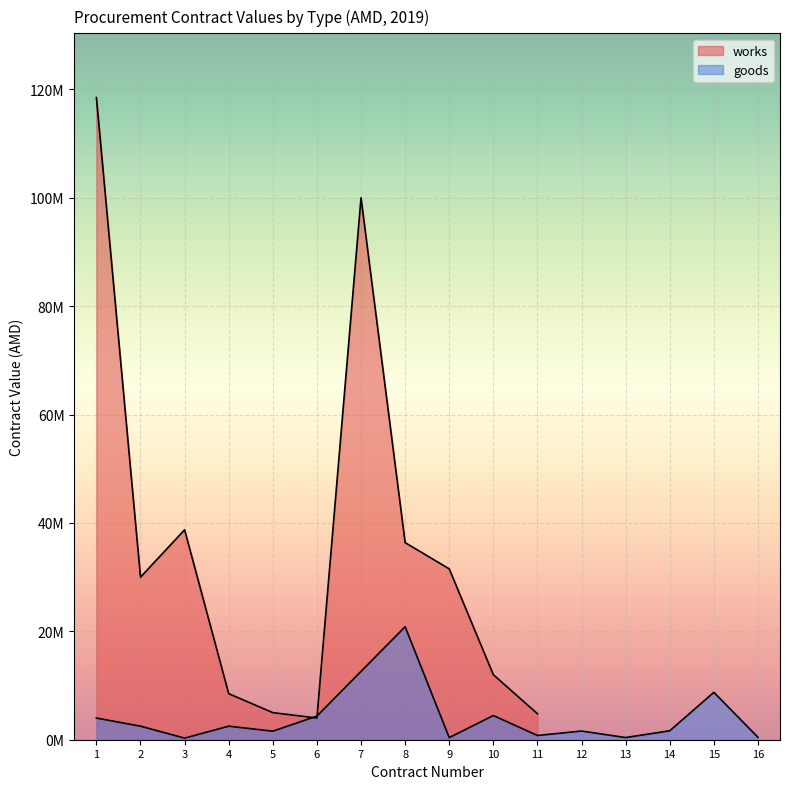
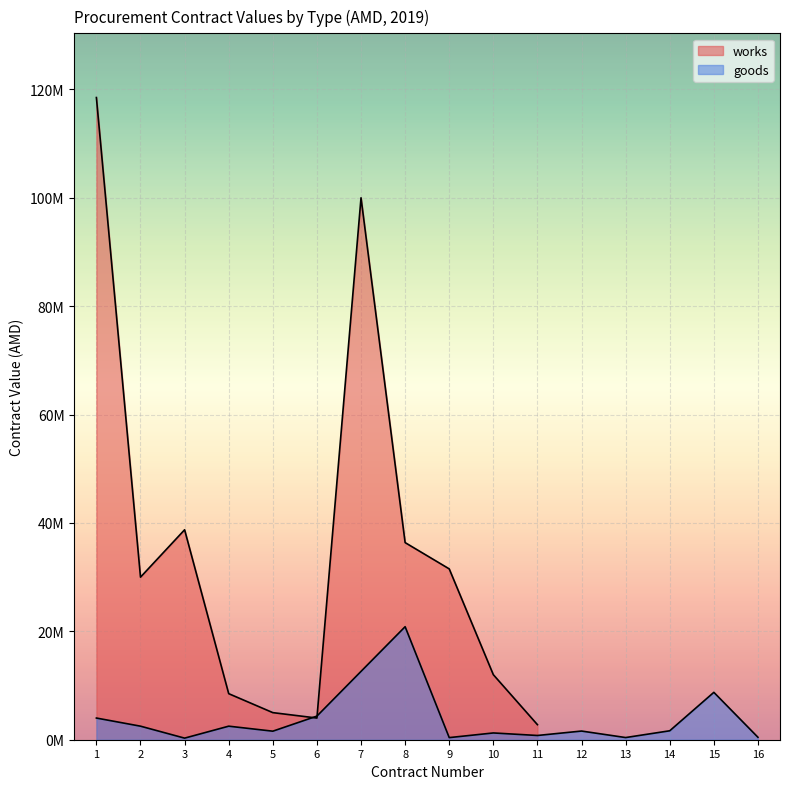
  {
    "works": {
      "1": 119000000,
      "2": 30000000,
      "3": 39000000,
      "4": 9000000,
      "5": 5000000,
      "7": 100000000,
      "8": 36000000,
      "9": 32000000,
      "10": 12000000,
-     "11": 5000000
+     "11": 3000000
    },
    "goods": {
      "1": 4000000,
      "2": 3000000,
      "3": 0,
      "4": 3000000,
      "5": 2000000,
      "7": 13000000,
      "8": 21000000,
      "9": 0,
-     "10": 4000000,
+     "10": 1000000,
      "11": 1000000,
      "12": 2000000,
      "13": 0,
      "14": 2000000,
      "15": 9000000,
      "16": 0
    }
  }
